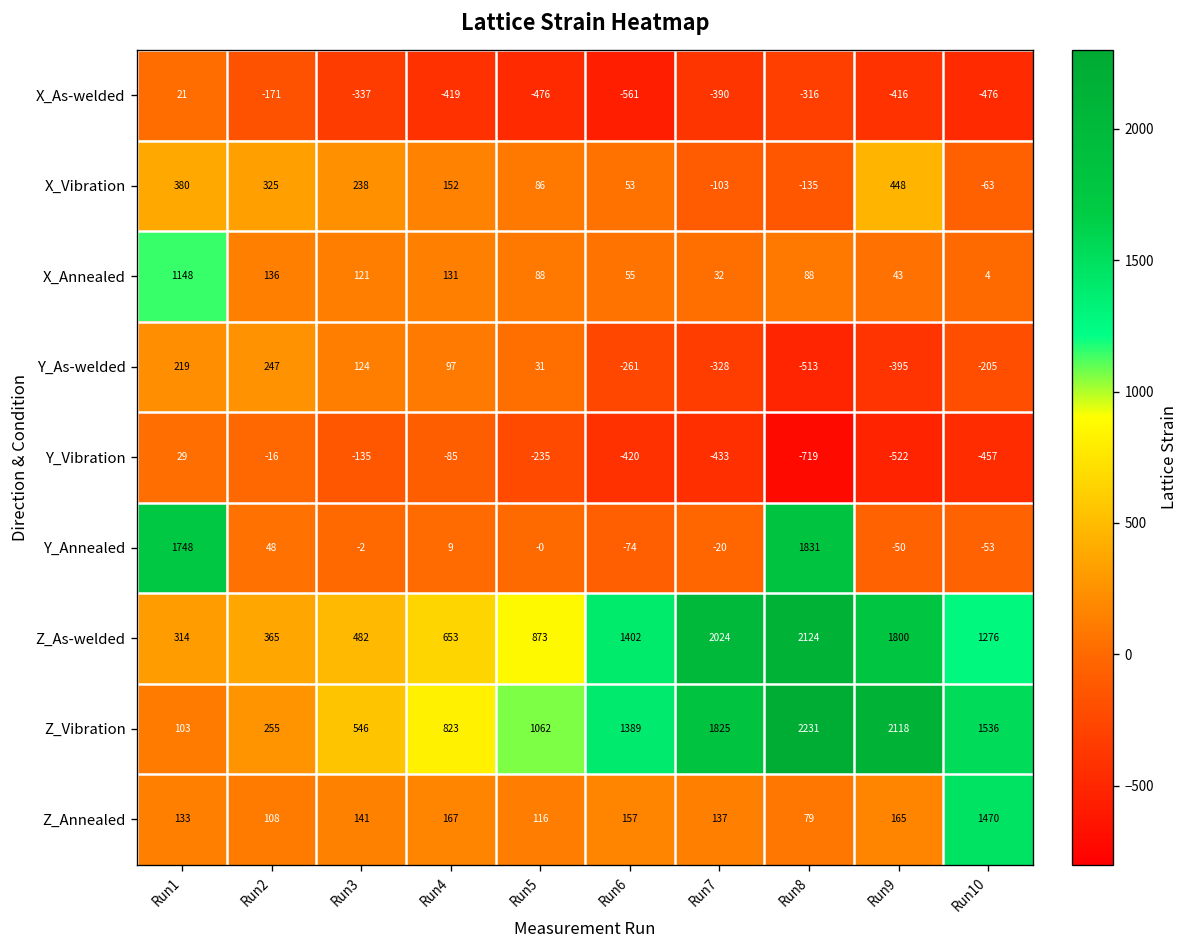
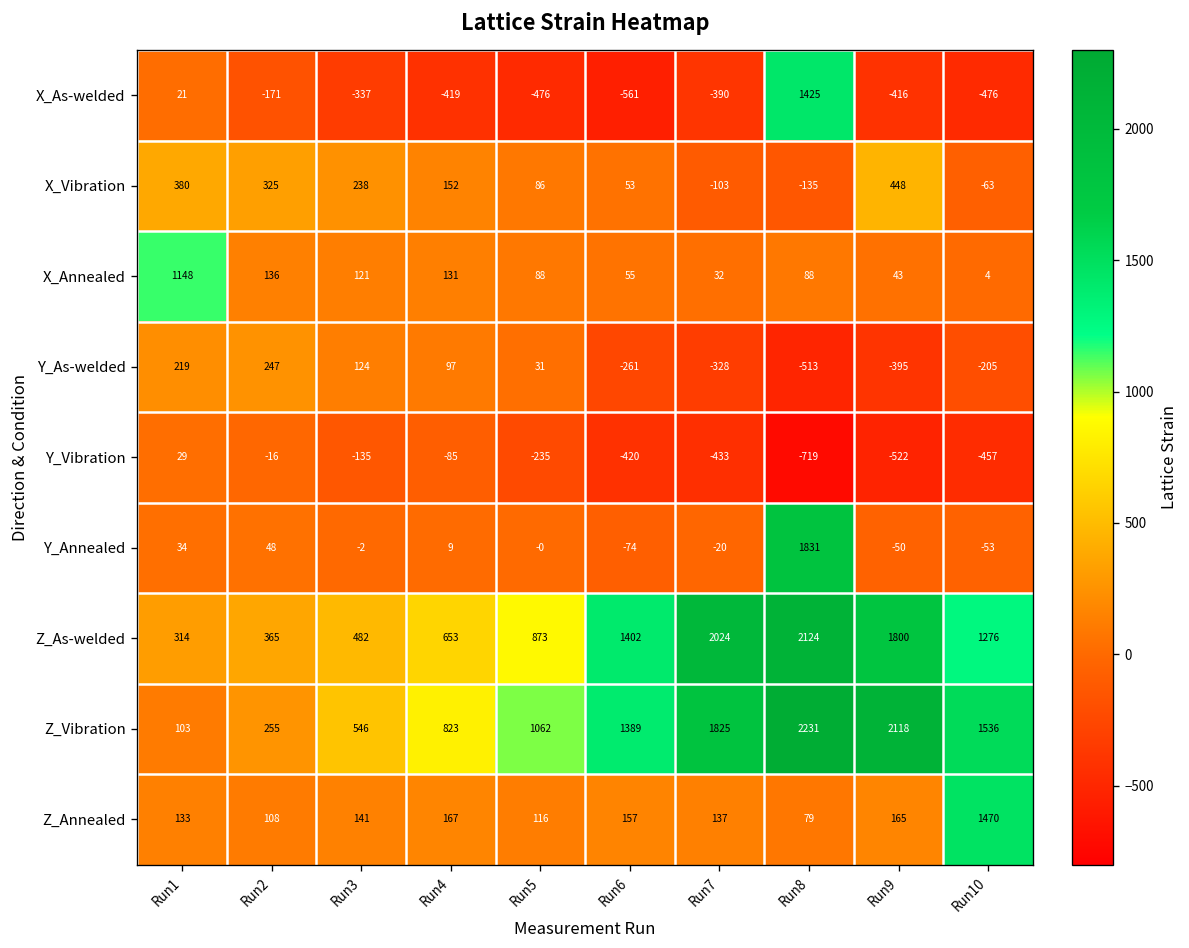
  {
    "X_As-welded": {
      "Run1": 21,
      "Run2": -171,
      "Run3": -337,
      "Run4": -419,
      "Run5": -476,
      "Run6": -561,
      "Run7": -390,
-     "Run8": -316,
+     "Run8": 1425,
      "Run9": -416,
      "Run10": -476
    },
    "X_Vibration": {
      "Run1": 380,
      "Run2": 325,
      "Run3": 238,
      "Run4": 152,
      "Run5": 86,
      "Run6": 53,
      "Run7": -103,
      "Run8": -135,
      "Run9": 448,
      "Run10": -63
    },
    "X_Annealed": {
      "Run1": 1148,
      "Run2": 136,
      "Run3": 121,
      "Run4": 131,
      "Run5": 88,
      "Run6": 55,
      "Run7": 32,
      "Run8": 88,
      "Run9": 43,
      "Run10": 4
    },
    "Y_As-welded": {
      "Run1": 219,
      "Run2": 247,
      "Run3": 124,
      "Run4": 97,
      "Run5": 31,
      "Run6": -261,
      "Run7": -328,
      "Run8": -513,
      "Run9": -395,
      "Run10": -205
    },
    "Y_Vibration": {
      "Run1": 29,
      "Run2": -16,
      "Run3": -135,
      "Run4": -85,
      "Run5": -235,
      "Run6": -420,
      "Run7": -433,
      "Run8": -719,
      "Run9": -522,
      "Run10": -457
    },
    "Y_Annealed": {
-     "Run1": 1748,
+     "Run1": 34,
      "Run2": 48,
      "Run3": -2,
      "Run4": 9,
      "Run5": -0,
      "Run6": -74,
      "Run7": -20,
      "Run8": 1831,
      "Run9": -50,
      "Run10": -53
    },
    "Z_As-welded": {
      "Run1": 314,
      "Run2": 365,
      "Run3": 482,
      "Run4": 653,
      "Run5": 873,
      "Run6": 1402,
      "Run7": 2024,
      "Run8": 2124,
      "Run9": 1800,
      "Run10": 1276
    },
    "Z_Vibration": {
      "Run1": 103,
      "Run2": 255,
      "Run3": 546,
      "Run4": 823,
      "Run5": 1062,
      "Run6": 1389,
      "Run7": 1825,
      "Run8": 2231,
      "Run9": 2118,
      "Run10": 1536
    },
    "Z_Annealed": {
      "Run1": 133,
      "Run2": 108,
      "Run3": 141,
      "Run4": 167,
      "Run5": 116,
      "Run6": 157,
      "Run7": 137,
      "Run8": 79,
      "Run9": 165,
      "Run10": 1470
    }
  }
